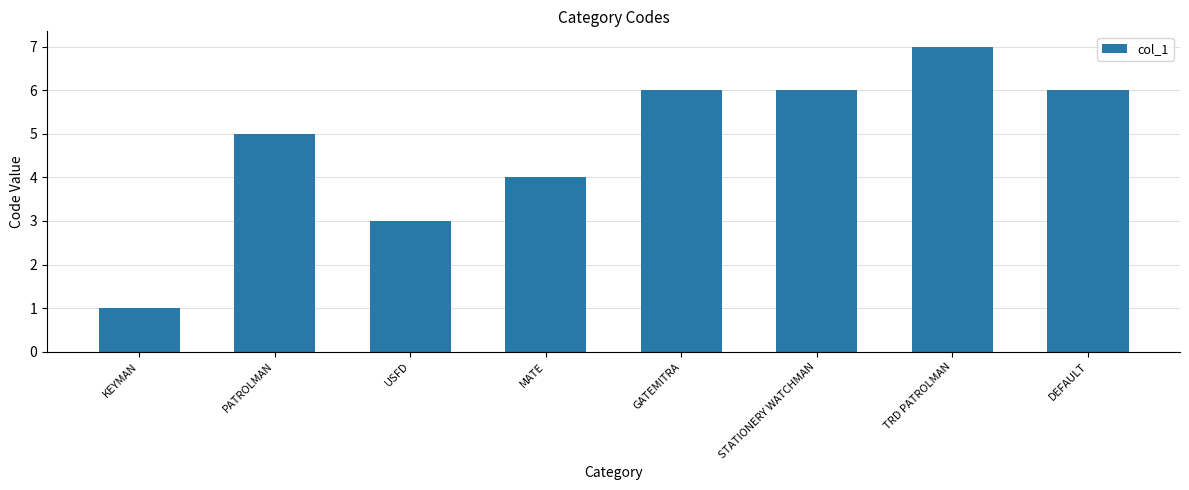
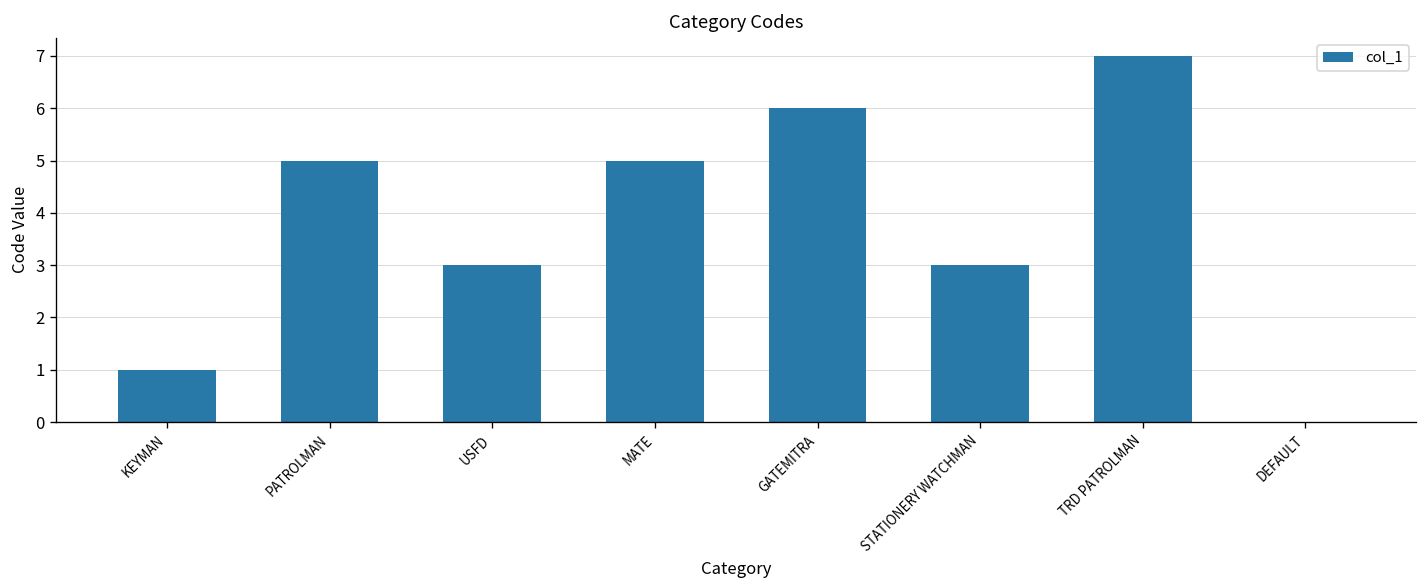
  {
    "KEYMAN": 1,
    "PATROLMAN": 5,
    "USFD": 3,
-   "MATE": 4,
+   "MATE": 5,
    "GATEMITRA": 6,
-   "STATIONERY WATCHMAN": 6,
+   "STATIONERY WATCHMAN": 3,
    "TRD PATROLMAN": 7,
-   "DEFAULT": 6
+   "DEFAULT": 0
  }
